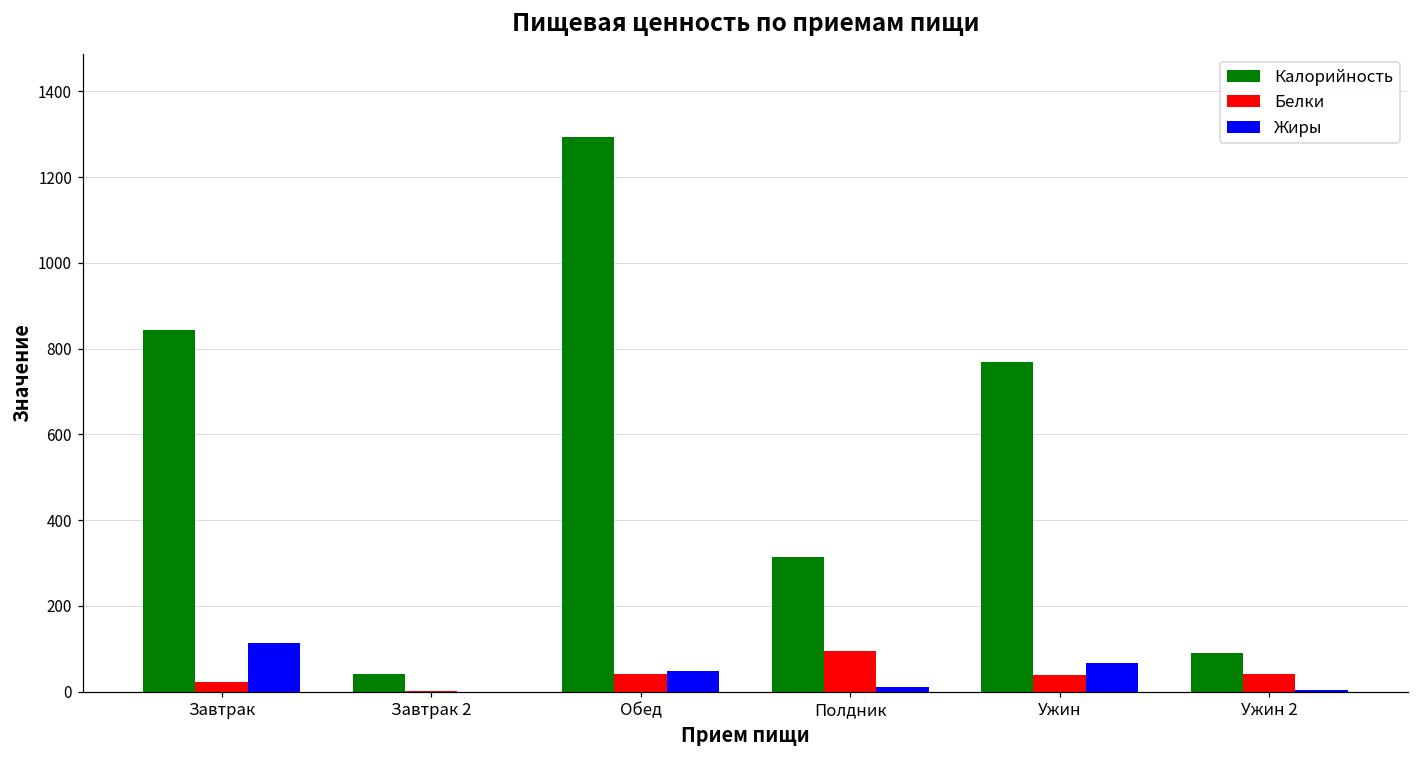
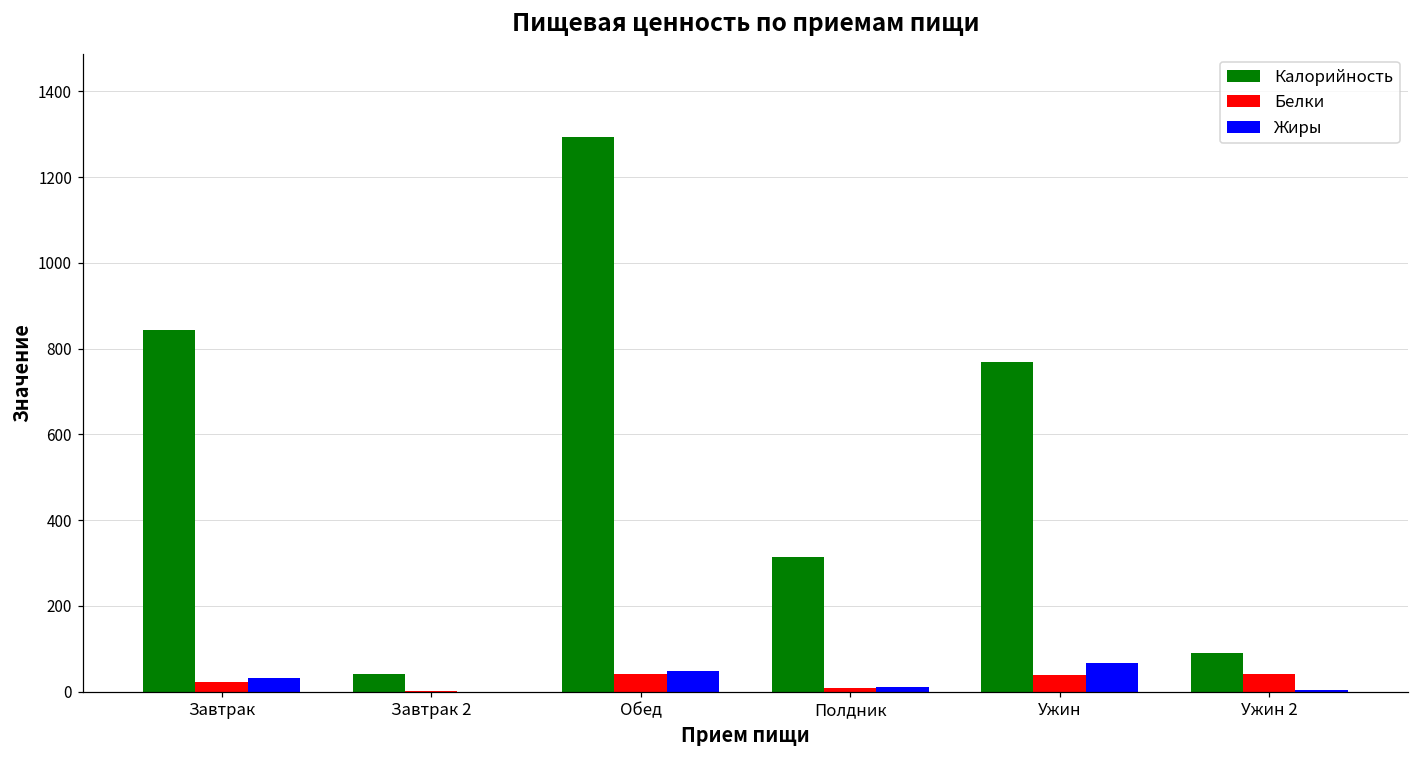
  {
    "Калорийность": {
      "Завтрак": 840,
      "Завтрак 2": 40,
      "Обед": 1290,
      "Полдник": 320,
      "Ужин": 770,
      "Ужин 2": 90
    },
    "Белки": {
      "Завтрак": 20,
      "Обед": 40,
-     "Полдник": 100,
+     "Полдник": 10,
      "Ужин": 40,
      "Ужин 2": 40
    },
    "Жиры": {
-     "Завтрак": 110,
+     "Завтрак": 30,
      "Обед": 50,
      "Полдник": 10,
      "Ужин": 70
    }
  }
